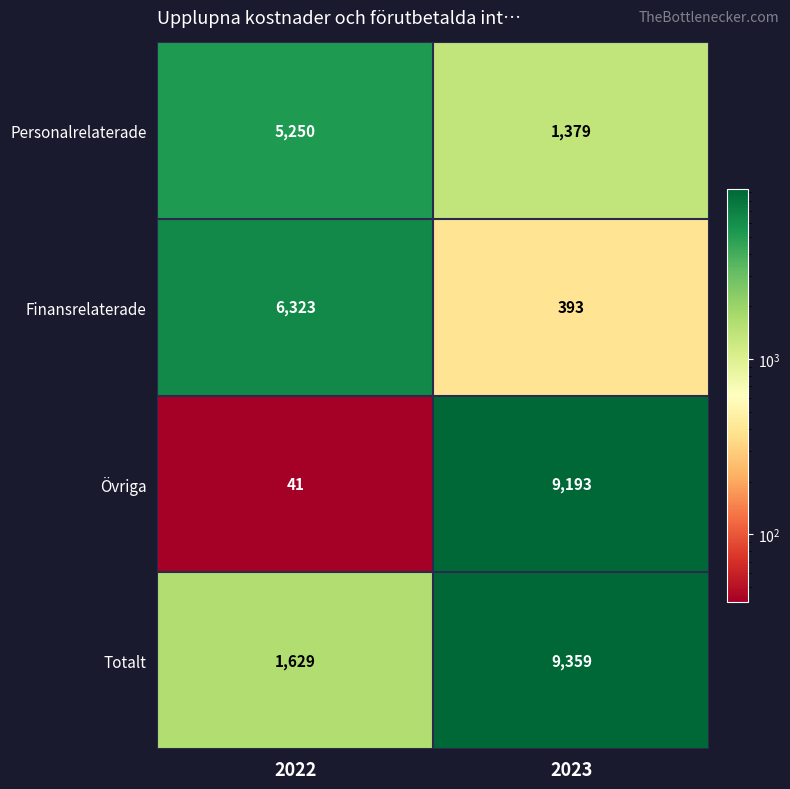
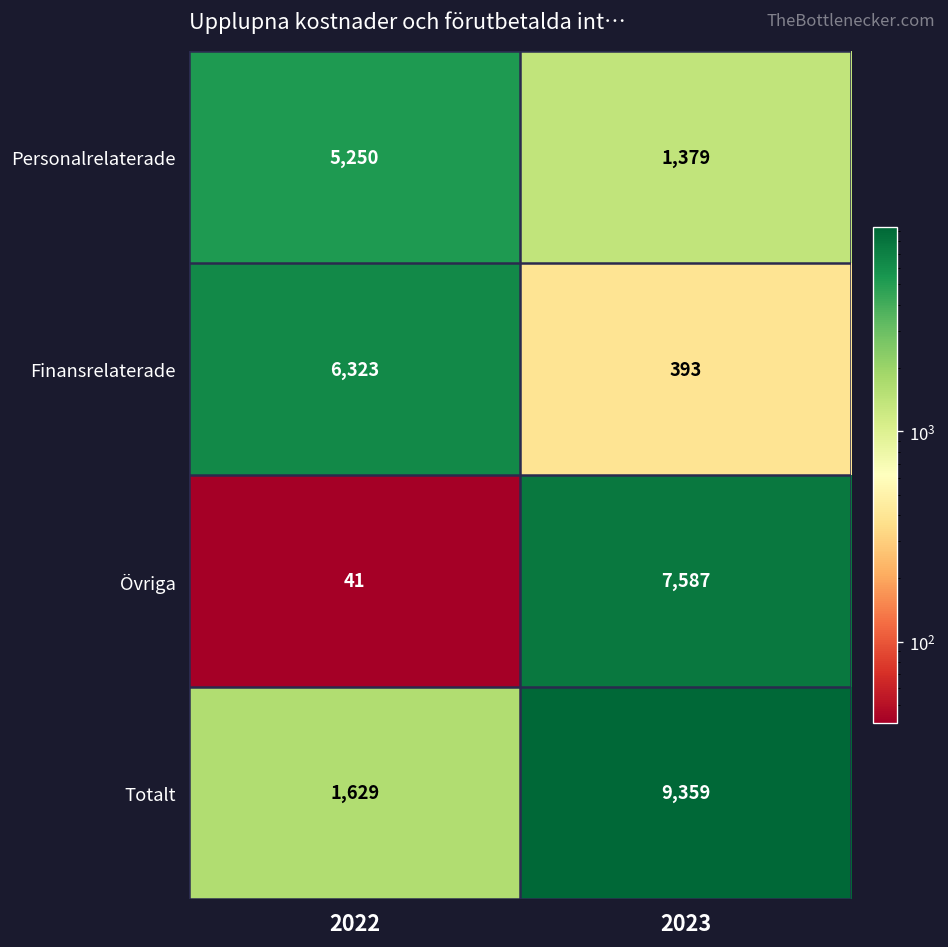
  {
    "Personalrelaterade": {
      "2022": "5,250",
      "2023": "1,379"
    },
    "Finansrelaterade": {
      "2022": "6,323",
      "2023": "393"
    },
    "Övriga": {
      "2022": "41",
-     "2023": "9,193"
+     "2023": "7,587"
    },
    "Totalt": {
      "2022": "1,629",
      "2023": "9,359"
    }
  }
